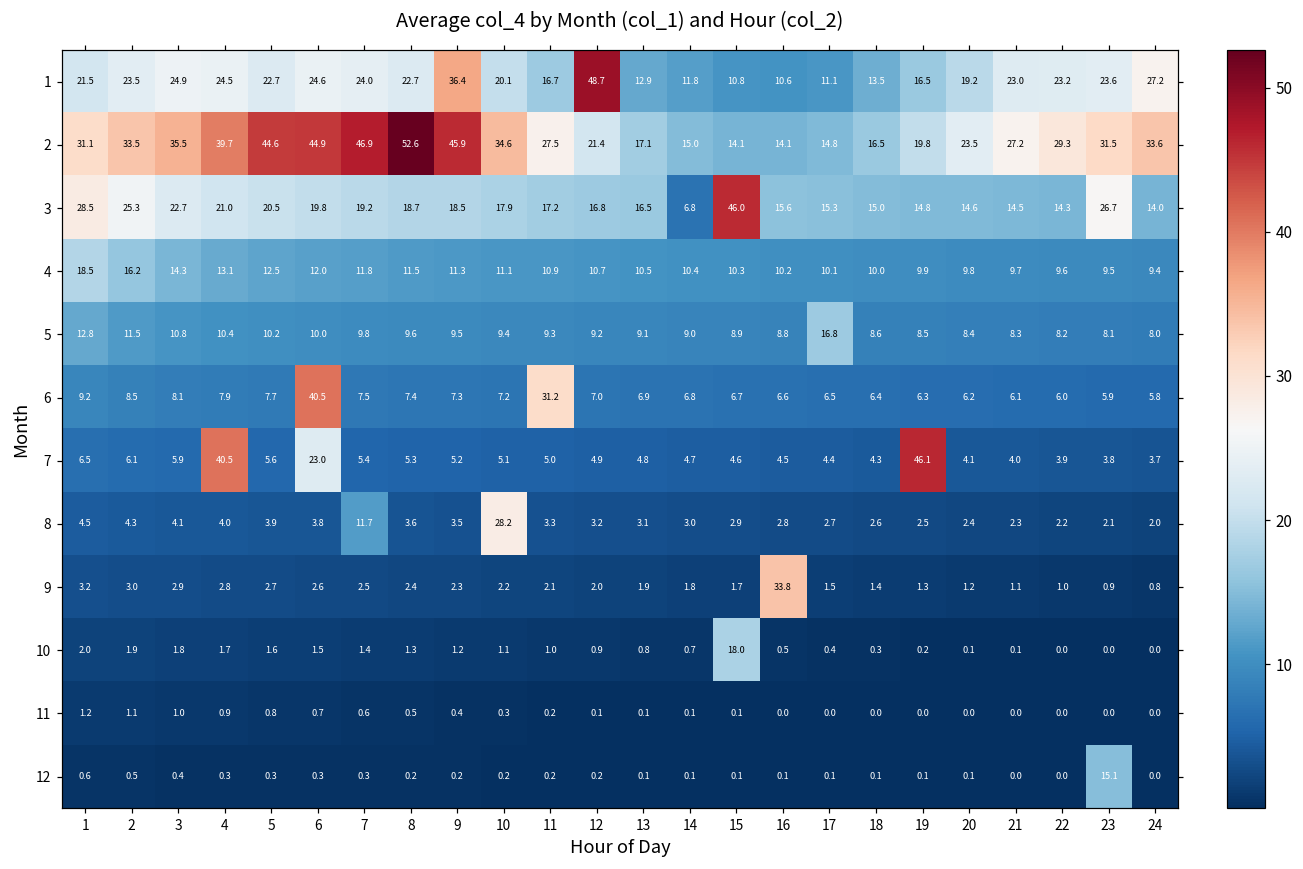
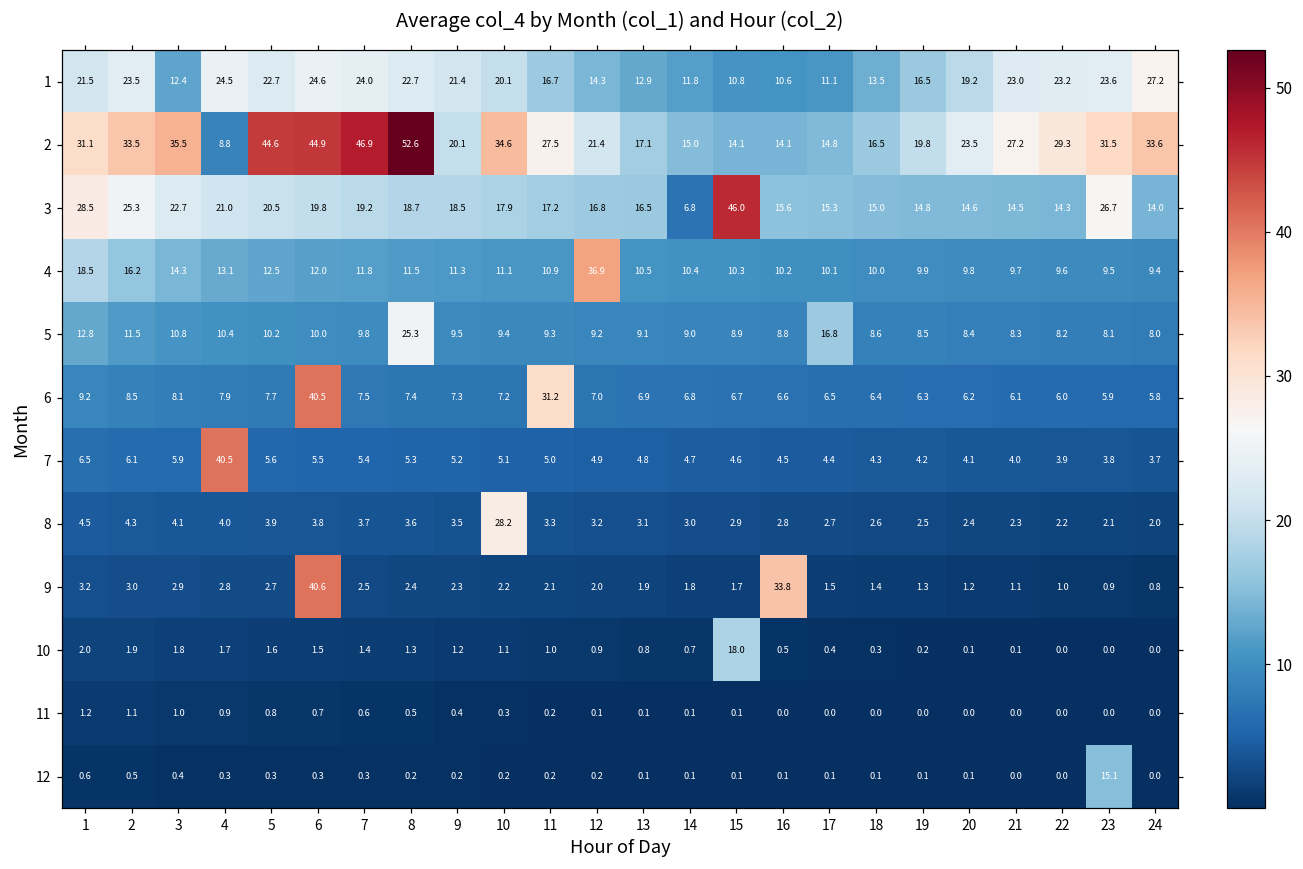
  {
    "1": {
      "1": 21.5,
      "2": 23.5,
-     "3": 24.9,
+     "3": 12.4,
      "4": 24.5,
      "5": 22.7,
      "6": 24.6,
      "7": 24.0,
      "8": 22.7,
-     "9": 36.4,
+     "9": 21.4,
      "10": 20.1,
      "11": 16.7,
-     "12": 48.7,
+     "12": 14.3,
      "13": 12.9,
      "14": 11.8,
      "15": 10.8,
      "16": 10.6,
      "17": 11.1,
      "18": 13.5,
      "19": 16.5,
      "20": 19.2,
      "21": 23.0,
      "22": 23.2,
      "23": 23.6,
      "24": 27.2
    },
    "2": {
      "1": 31.1,
      "2": 33.5,
      "3": 35.5,
-     "4": 39.7,
+     "4": 8.8,
      "5": 44.6,
      "6": 44.9,
      "7": 46.9,
      "8": 52.6,
-     "9": 45.9,
+     "9": 20.1,
      "10": 34.6,
      "11": 27.5,
      "12": 21.4,
      "13": 17.1,
      "14": 15.0,
      "15": 14.1,
      "16": 14.1,
      "17": 14.8,
      "18": 16.5,
      "19": 19.8,
      "20": 23.5,
      "21": 27.2,
      "22": 29.3,
      "23": 31.5,
      "24": 33.6
    },
    "4": {
      "1": 18.5,
      "2": 16.2,
      "3": 14.3,
      "4": 13.1,
      "5": 12.5,
      "6": 12.0,
      "7": 11.8,
      "8": 11.5,
      "9": 11.3,
      "10": 11.1,
      "11": 10.9,
-     "12": 10.7,
+     "12": 36.9,
      "13": 10.5,
      "14": 10.4,
      "15": 10.3,
      "16": 10.2,
      "17": 10.1,
      "18": 10.0,
      "19": 9.9,
      "20": 9.8,
      "21": 9.7,
      "22": 9.6,
      "23": 9.5,
      "24": 9.4
    },
    "5": {
      "1": 12.8,
      "2": 11.5,
      "3": 10.8,
      "4": 10.4,
      "5": 10.2,
      "6": 10.0,
      "7": 9.8,
-     "8": 9.6,
+     "8": 25.3,
      "9": 9.5,
      "10": 9.4,
      "11": 9.3,
      "12": 9.2,
      "13": 9.1,
      "14": 9.0,
      "15": 8.9,
      "16": 8.8,
      "17": 16.8,
      "18": 8.6,
      "19": 8.5,
      "20": 8.4,
      "21": 8.3,
      "22": 8.2,
      "23": 8.1,
      "24": 8.0
    },
    "7": {
      "1": 6.5,
      "2": 6.1,
      "3": 5.9,
      "4": 40.5,
      "5": 5.6,
-     "6": 23.0,
+     "6": 5.5,
      "7": 5.4,
      "8": 5.3,
      "9": 5.2,
      "10": 5.1,
      "11": 5.0,
      "12": 4.9,
      "13": 4.8,
      "14": 4.7,
      "15": 4.6,
      "16": 4.5,
      "17": 4.4,
      "18": 4.3,
-     "19": 46.1,
+     "19": 4.2,
      "20": 4.1,
      "21": 4.0,
      "22": 3.9,
      "23": 3.8,
      "24": 3.7
    },
    "8": {
      "1": 4.5,
      "2": 4.3,
      "3": 4.1,
      "4": 4.0,
      "5": 3.9,
      "6": 3.8,
-     "7": 11.7,
+     "7": 3.7,
      "8": 3.6,
      "9": 3.5,
      "10": 28.2,
      "11": 3.3,
      "12": 3.2,
      "13": 3.1,
      "14": 3.0,
      "15": 2.9,
      "16": 2.8,
      "17": 2.7,
      "18": 2.6,
      "19": 2.5,
      "20": 2.4,
      "21": 2.3,
      "22": 2.2,
      "23": 2.1,
      "24": 2.0
    },
    "9": {
      "1": 3.2,
      "2": 3.0,
      "3": 2.9,
      "4": 2.8,
      "5": 2.7,
-     "6": 2.6,
+     "6": 40.6,
      "7": 2.5,
      "8": 2.4,
      "9": 2.3,
      "10": 2.2,
      "11": 2.1,
      "12": 2.0,
      "13": 1.9,
      "14": 1.8,
      "15": 1.7,
      "16": 33.8,
      "17": 1.5,
      "18": 1.4,
      "19": 1.3,
      "20": 1.2,
      "21": 1.1,
      "22": 1.0,
      "23": 0.9,
      "24": 0.8
    }
  }
